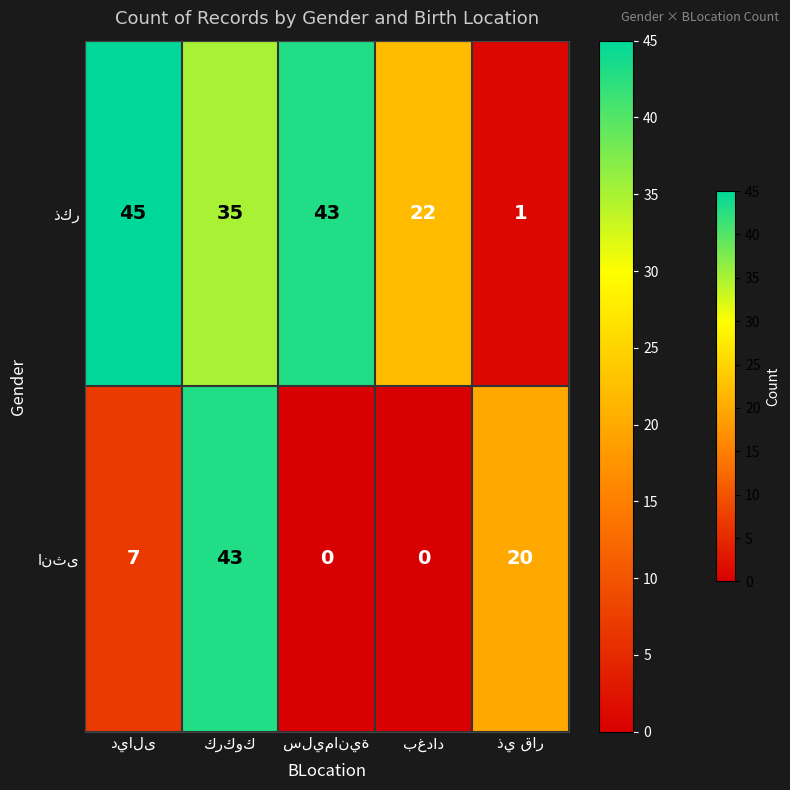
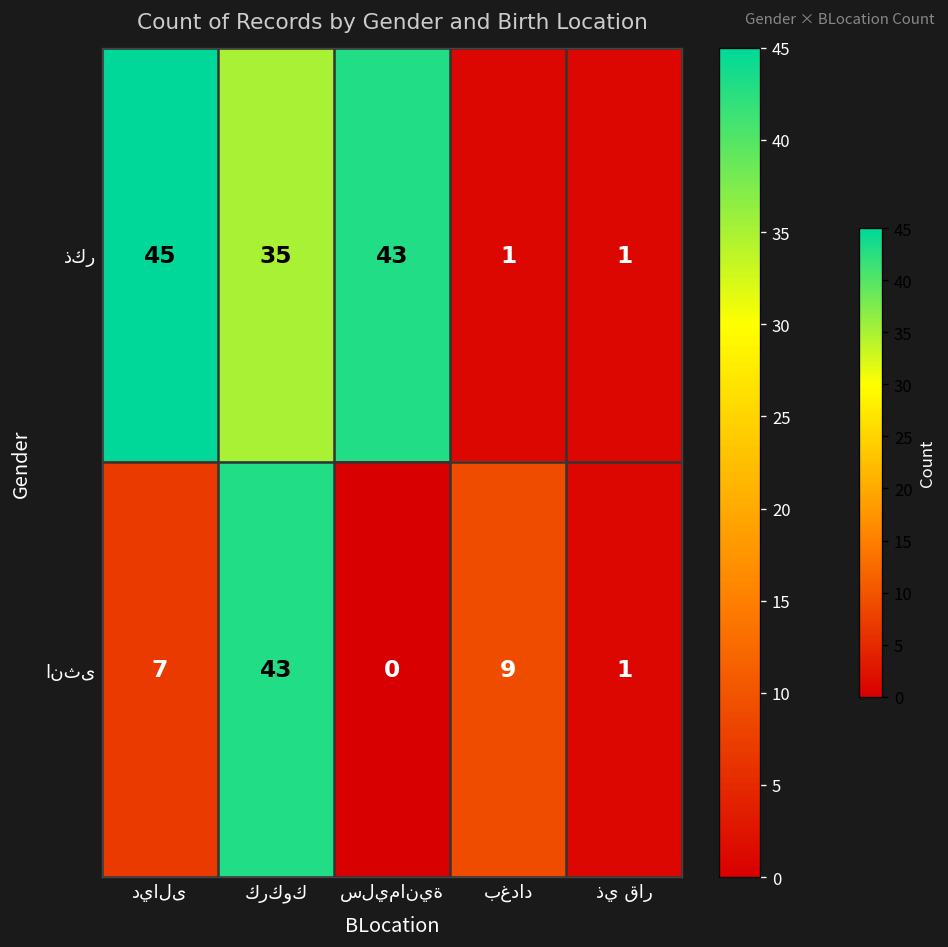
  {
    "ذكر": {
      "ديالى": 45,
      "كركوك": 35,
      "سليمانية": 43,
-     "بغداد": 22,
+     "بغداد": 1,
      "ذي قار": 1
    },
    "انثى": {
      "ديالى": 7,
      "كركوك": 43,
      "سليمانية": 0,
-     "بغداد": 0,
-     "ذي قار": 20
+     "بغداد": 9,
+     "ذي قار": 1
    }
  }
